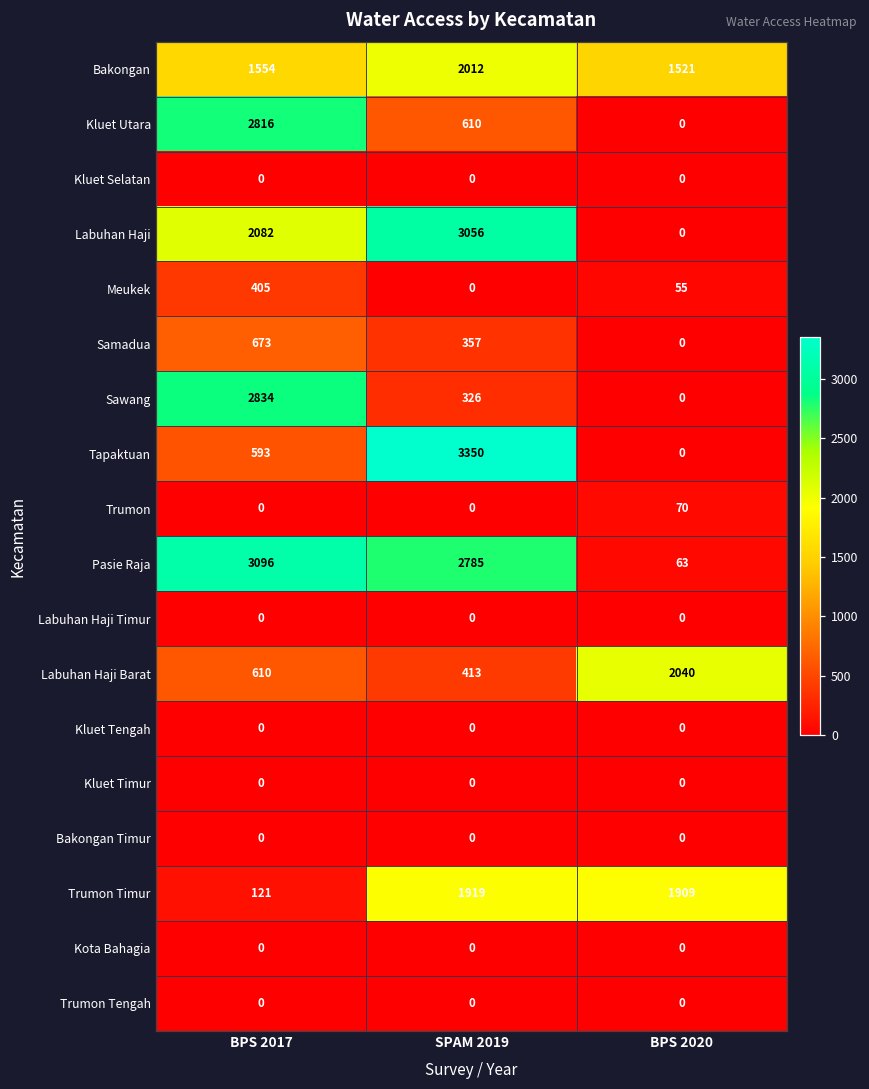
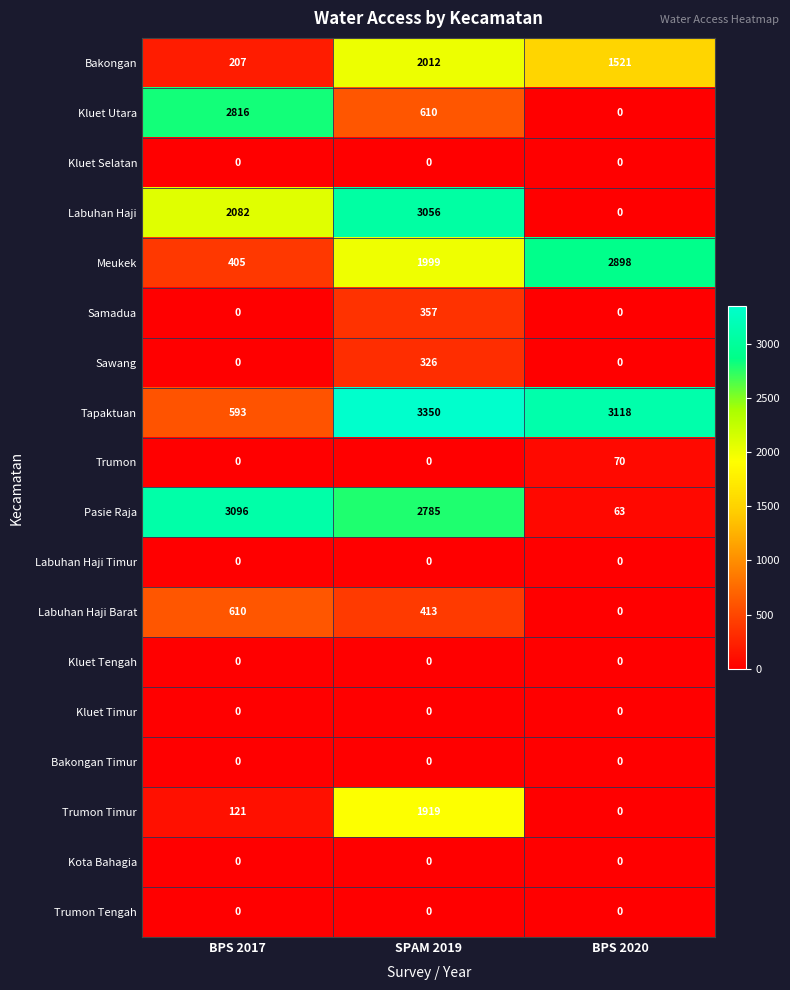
  {
    "Bakongan": {
-     "BPS 2017": 1554,
+     "BPS 2017": 207,
      "SPAM 2019": 2012,
      "BPS 2020": 1521
    },
    "Kluet Utara": {
      "BPS 2017": 2816,
      "SPAM 2019": 610,
      "BPS 2020": 0
    },
    "Kluet Selatan": {
      "BPS 2017": 0,
      "SPAM 2019": 0,
      "BPS 2020": 0
    },
    "Labuhan Haji": {
      "BPS 2017": 2082,
      "SPAM 2019": 3056,
      "BPS 2020": 0
    },
    "Meukek": {
      "BPS 2017": 405,
-     "SPAM 2019": 0,
-     "BPS 2020": 55
+     "SPAM 2019": 1999,
+     "BPS 2020": 2898
    },
    "Samadua": {
-     "BPS 2017": 673,
+     "BPS 2017": 0,
      "SPAM 2019": 357,
      "BPS 2020": 0
    },
    "Sawang": {
-     "BPS 2017": 2834,
+     "BPS 2017": 0,
      "SPAM 2019": 326,
      "BPS 2020": 0
    },
    "Tapaktuan": {
      "BPS 2017": 593,
      "SPAM 2019": 3350,
-     "BPS 2020": 0
+     "BPS 2020": 3118
    },
    "Trumon": {
      "BPS 2017": 0,
      "SPAM 2019": 0,
      "BPS 2020": 70
    },
    "Pasie Raja": {
      "BPS 2017": 3096,
      "SPAM 2019": 2785,
      "BPS 2020": 63
    },
    "Labuhan Haji Timur": {
      "BPS 2017": 0,
      "SPAM 2019": 0,
      "BPS 2020": 0
    },
    "Labuhan Haji Barat": {
      "BPS 2017": 610,
      "SPAM 2019": 413,
-     "BPS 2020": 2040
+     "BPS 2020": 0
    },
    "Kluet Tengah": {
      "BPS 2017": 0,
      "SPAM 2019": 0,
      "BPS 2020": 0
    },
    "Kluet Timur": {
      "BPS 2017": 0,
      "SPAM 2019": 0,
      "BPS 2020": 0
    },
    "Bakongan Timur": {
      "BPS 2017": 0,
      "SPAM 2019": 0,
      "BPS 2020": 0
    },
    "Trumon Timur": {
      "BPS 2017": 121,
      "SPAM 2019": 1919,
-     "BPS 2020": 1909
+     "BPS 2020": 0
    },
    "Kota Bahagia": {
      "BPS 2017": 0,
      "SPAM 2019": 0,
      "BPS 2020": 0
    },
    "Trumon Tengah": {
      "BPS 2017": 0,
      "SPAM 2019": 0,
      "BPS 2020": 0
    }
  }
